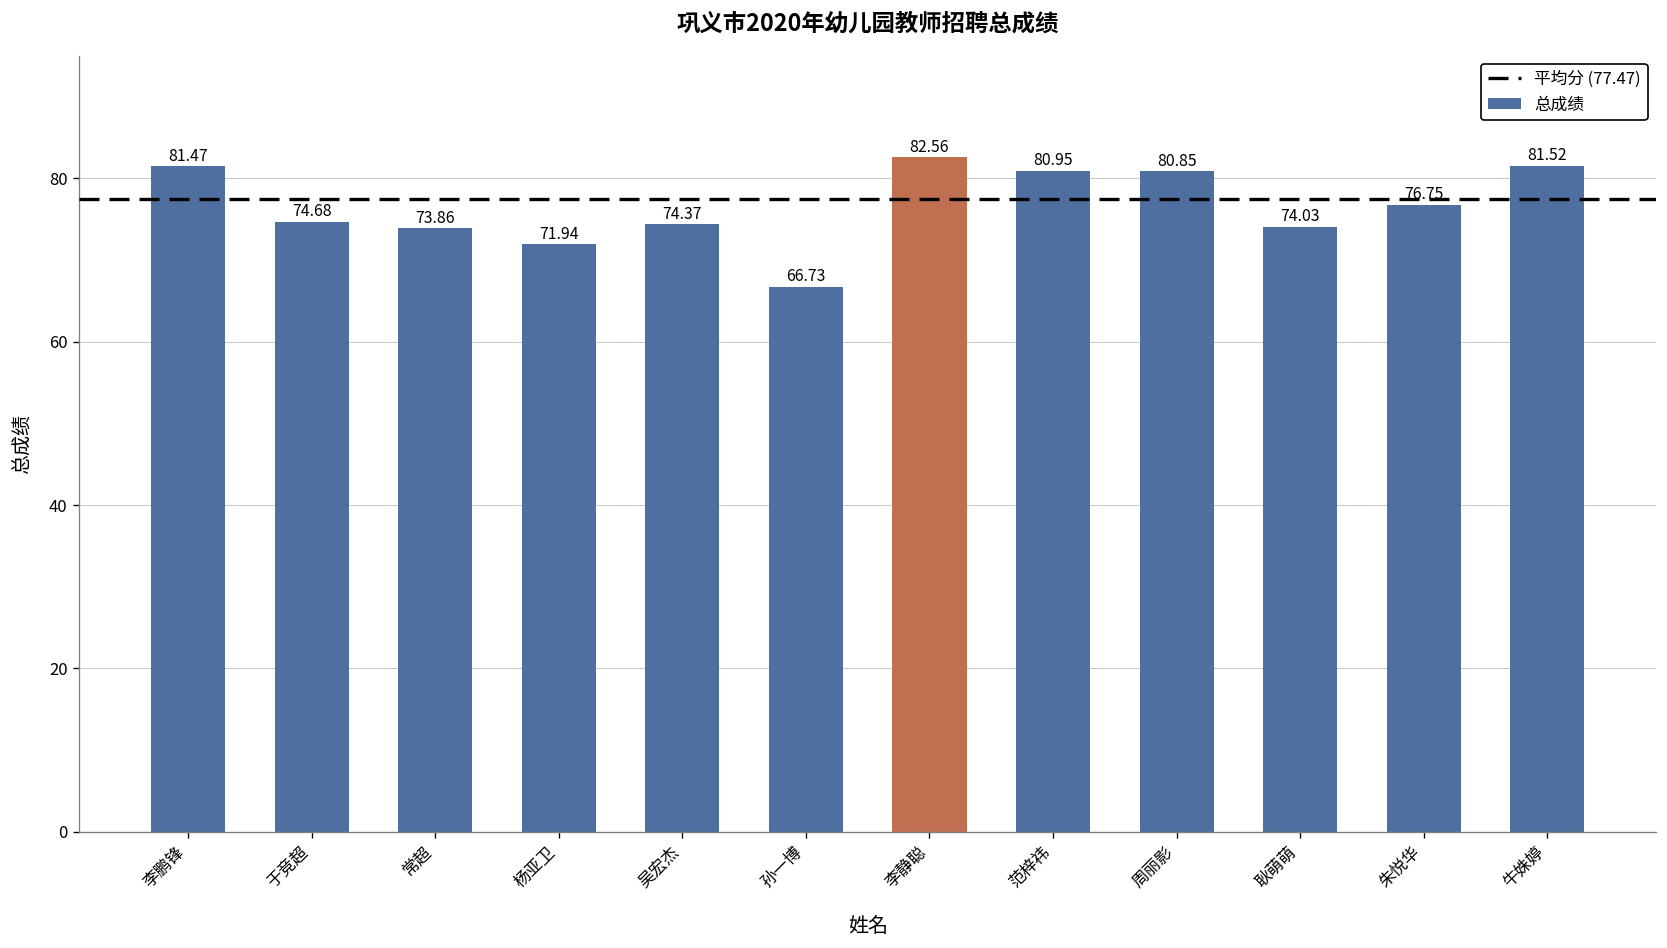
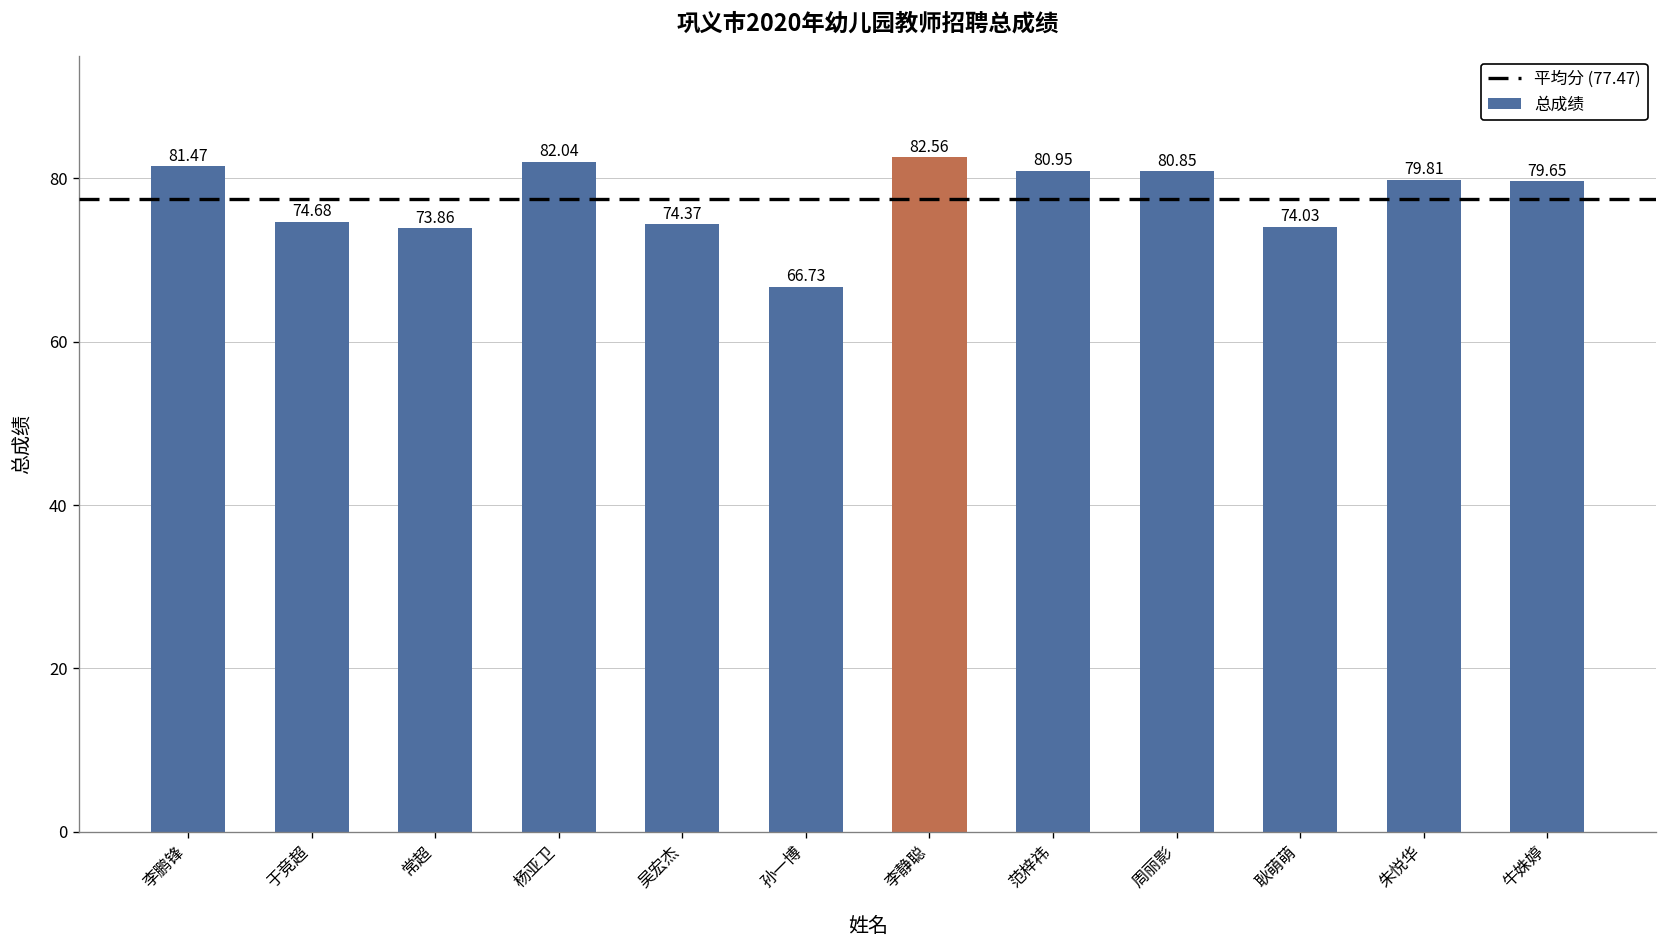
  {
    "李鹏锋": 81.47,
    "于竞超": 74.68,
    "常超": 73.86,
-   "杨亚卫": 71.94,
+   "杨亚卫": 82.04,
    "吴宏杰": 74.37,
    "孙一博": 66.73,
    "李静聪": 82.56,
    "范梓祎": 80.95,
    "周丽影": 80.85,
    "耿萌萌": 74.03,
-   "朱悦华": 76.75,
-   "牛姝婷": 81.52
+   "朱悦华": 79.81,
+   "牛姝婷": 79.65
  }
